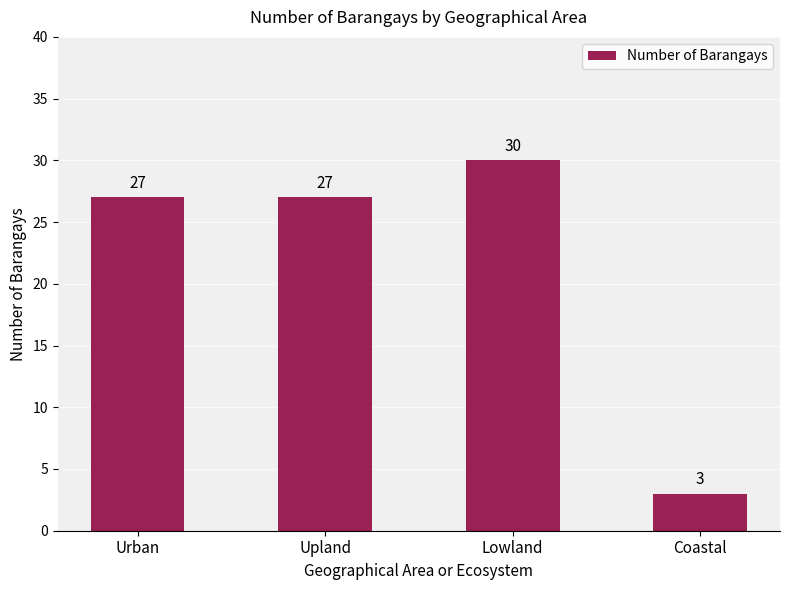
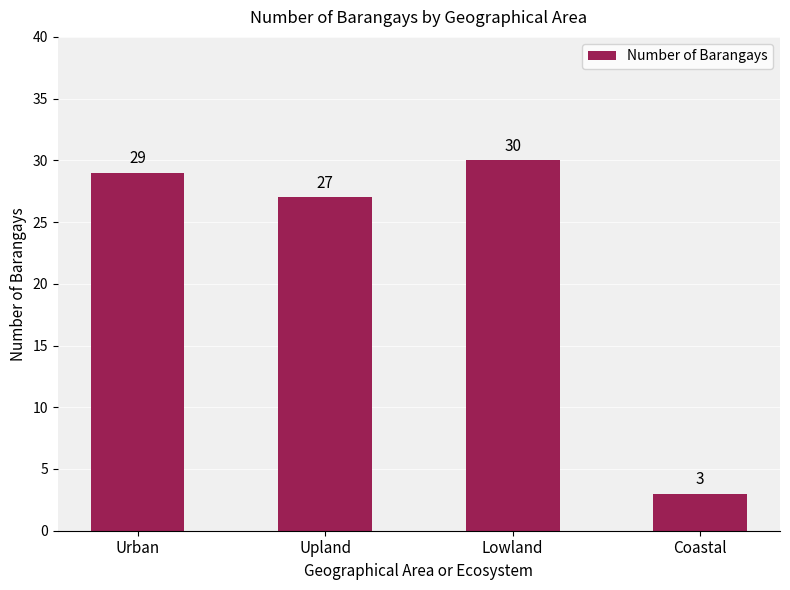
  {
-   "Urban": 27,
+   "Urban": 29,
    "Upland": 27,
    "Lowland": 30,
    "Coastal": 3
  }
